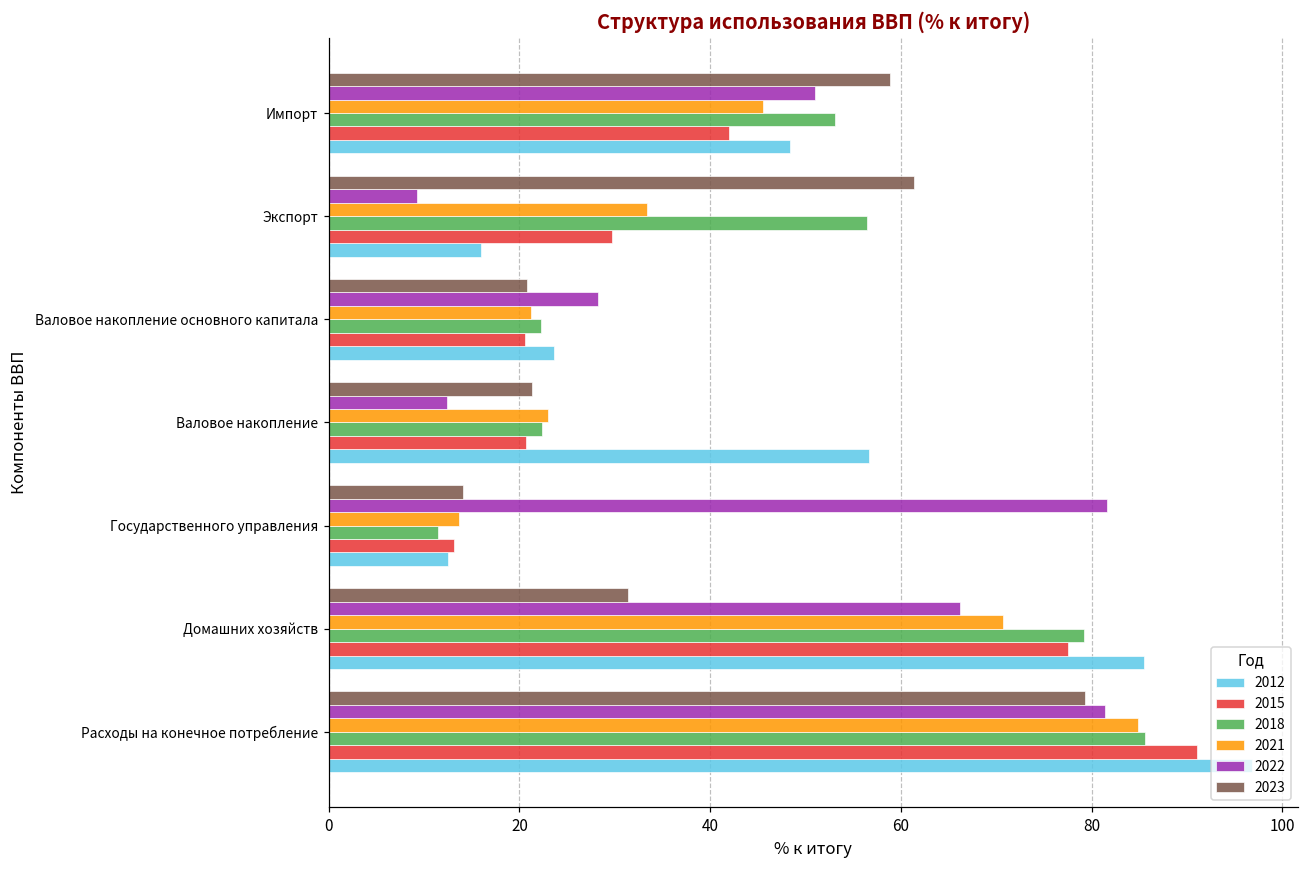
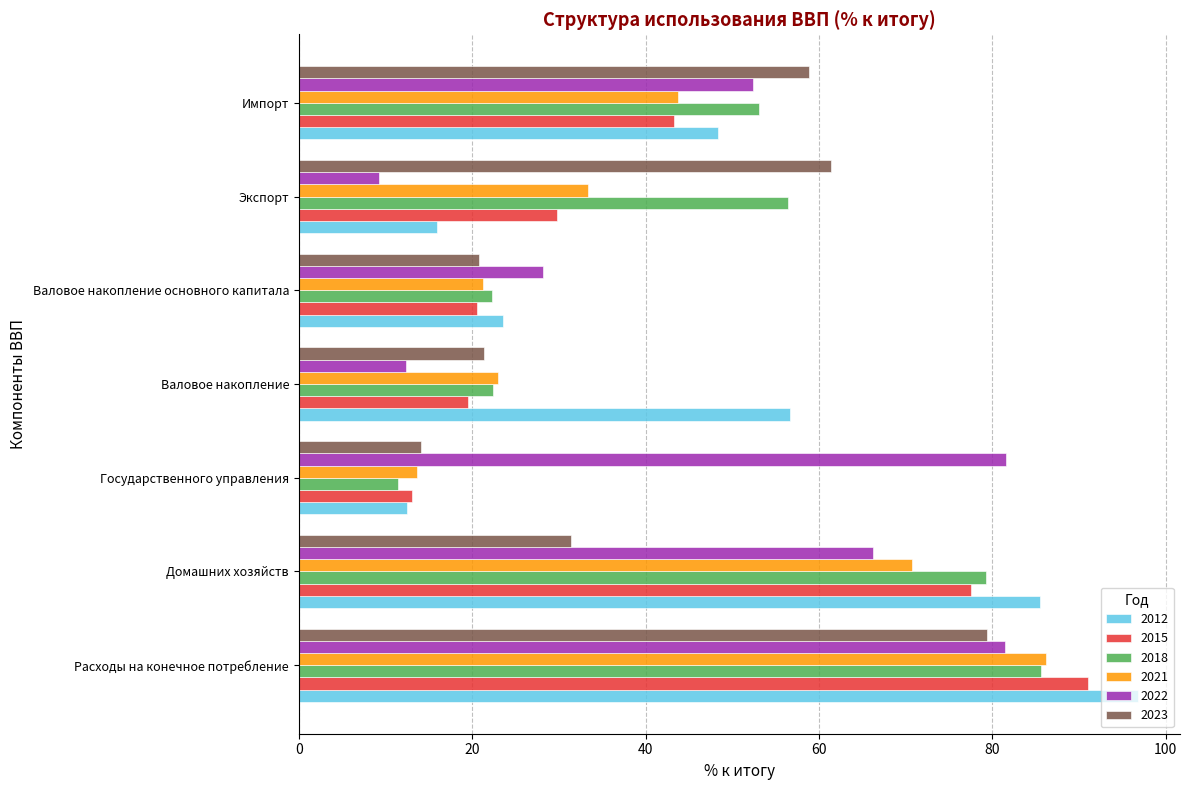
  {
    "2012": {
      "Импорт": 48,
      "Экспорт": 16,
      "Валовое накопление основного капитала": 24,
      "Валовое накопление": 57,
      "Государственного управления": 13,
      "Домашних хозяйств": 85
    },
    "2015": {
-     "Импорт": 42,
+     "Импорт": 43,
      "Экспорт": 30,
      "Валовое накопление основного капитала": 21,
-     "Валовое накопление": 21,
+     "Валовое накопление": 20,
      "Государственного управления": 13,
      "Домашних хозяйств": 77,
      "Расходы на конечное потребление": 91
    },
    "2018": {
      "Импорт": 53,
      "Экспорт": 56,
      "Валовое накопление основного капитала": 22,
      "Валовое накопление": 22,
      "Государственного управления": 11,
      "Домашних хозяйств": 79,
      "Расходы на конечное потребление": 86
    },
    "2021": {
-     "Импорт": 46,
+     "Импорт": 44,
      "Экспорт": 33,
      "Валовое накопление основного капитала": 21,
      "Валовое накопление": 23,
      "Государственного управления": 14,
      "Домашних хозяйств": 71,
-     "Расходы на конечное потребление": 85
+     "Расходы на конечное потребление": 86
    },
    "2022": {
-     "Импорт": 51,
+     "Импорт": 52,
      "Экспорт": 9,
      "Валовое накопление основного капитала": 28,
      "Валовое накопление": 12,
      "Государственного управления": 82,
      "Домашних хозяйств": 66,
      "Расходы на конечное потребление": 81
    },
    "2023": {
      "Импорт": 59,
      "Экспорт": 61,
      "Валовое накопление основного капитала": 21,
      "Валовое накопление": 21,
      "Государственного управления": 14,
      "Домашних хозяйств": 31,
      "Расходы на конечное потребление": 79
    }
  }
